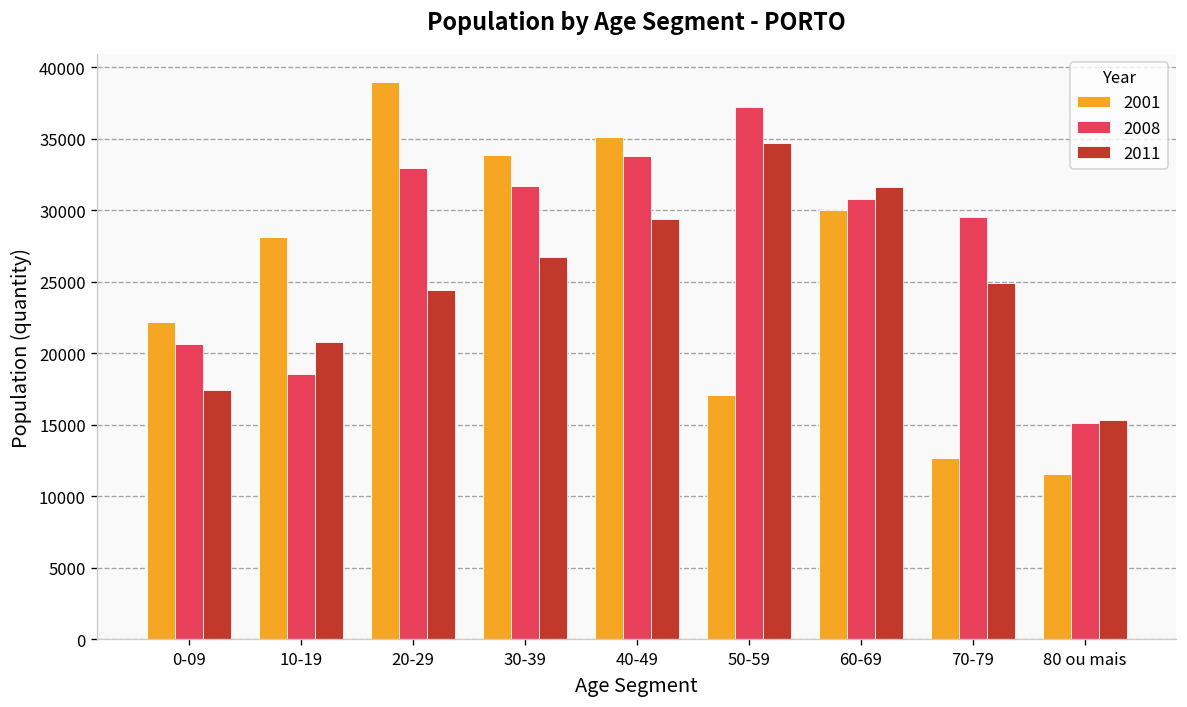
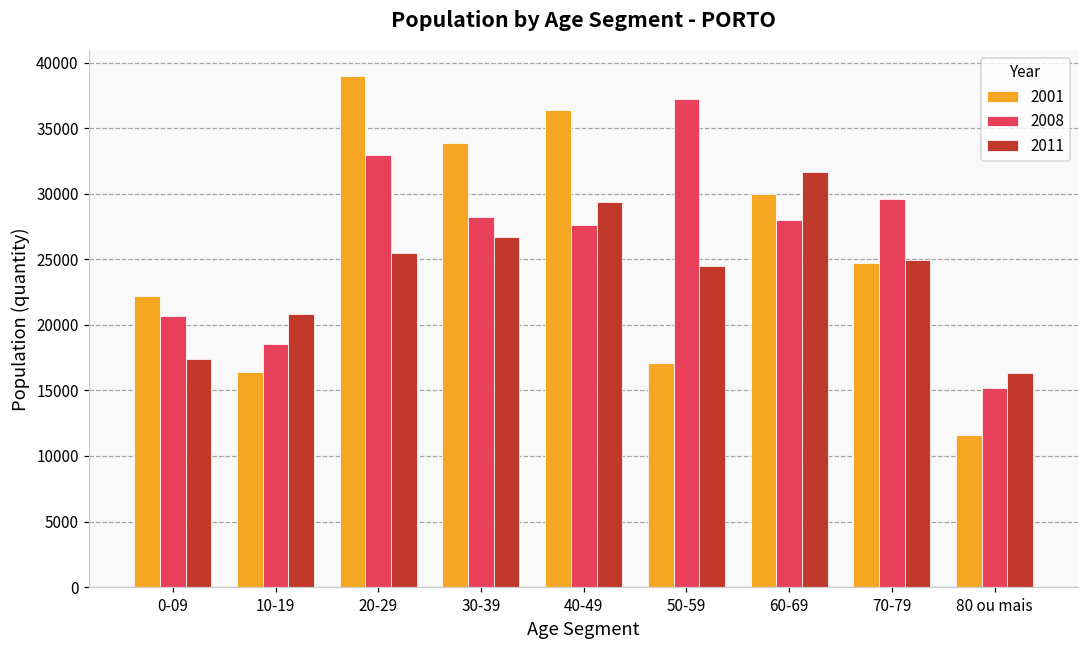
  {
    "2001": {
      "0-09": 22200,
-     "10-19": 28100,
+     "10-19": 16400,
      "20-29": 39000,
      "30-39": 33900,
-     "40-49": 35200,
+     "40-49": 36400,
      "50-59": 17100,
      "60-69": 30000,
-     "70-79": 12700,
+     "70-79": 24700,
      "80 ou mais": 11600
    },
    "2008": {
      "0-09": 20700,
      "10-19": 18500,
      "20-29": 33000,
-     "30-39": 31700,
-     "40-49": 33800,
+     "30-39": 28200,
+     "40-49": 27600,
      "50-59": 37200,
-     "60-69": 30800,
+     "60-69": 28000,
      "70-79": 29600,
      "80 ou mais": 15200
    },
    "2011": {
      "0-09": 17400,
      "10-19": 20800,
-     "20-29": 24400,
+     "20-29": 25500,
      "30-39": 26700,
      "40-49": 29400,
-     "50-59": 34700,
+     "50-59": 24500,
      "60-69": 31700,
      "70-79": 24900,
-     "80 ou mais": 15300
+     "80 ou mais": 16300
    }
  }
